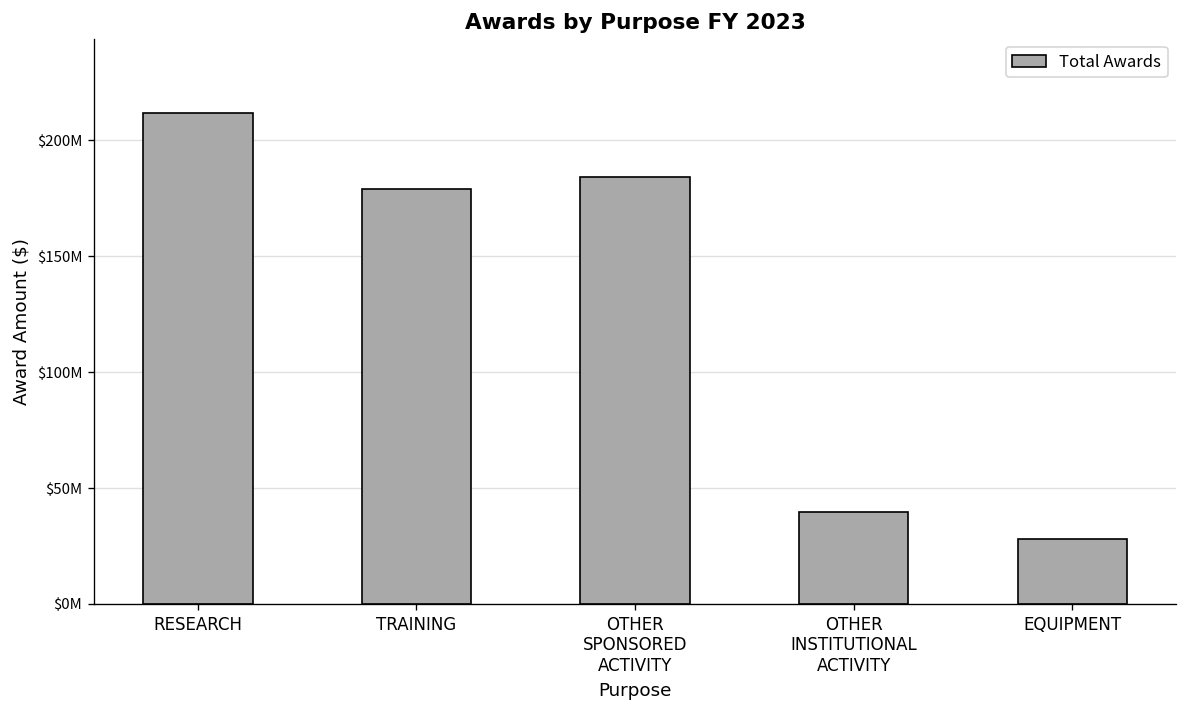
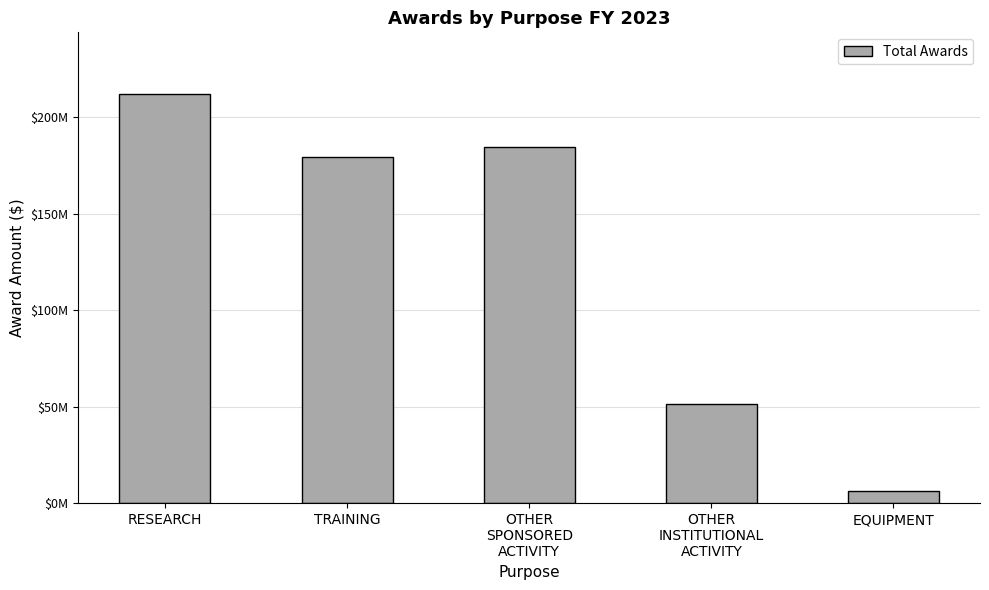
  {
    "RESEARCH": "$212000000",
    "TRAINING": "$179000000",
    "OTHER SPONSORED ACTIVITY": "$184000000",
-   "OTHER INSTITUTIONAL ACTIVITY": "$40000000",
-   "EQUIPMENT": "$28000000"
+   "OTHER INSTITUTIONAL ACTIVITY": "$51000000",
+   "EQUIPMENT": "$7000000"
  }
